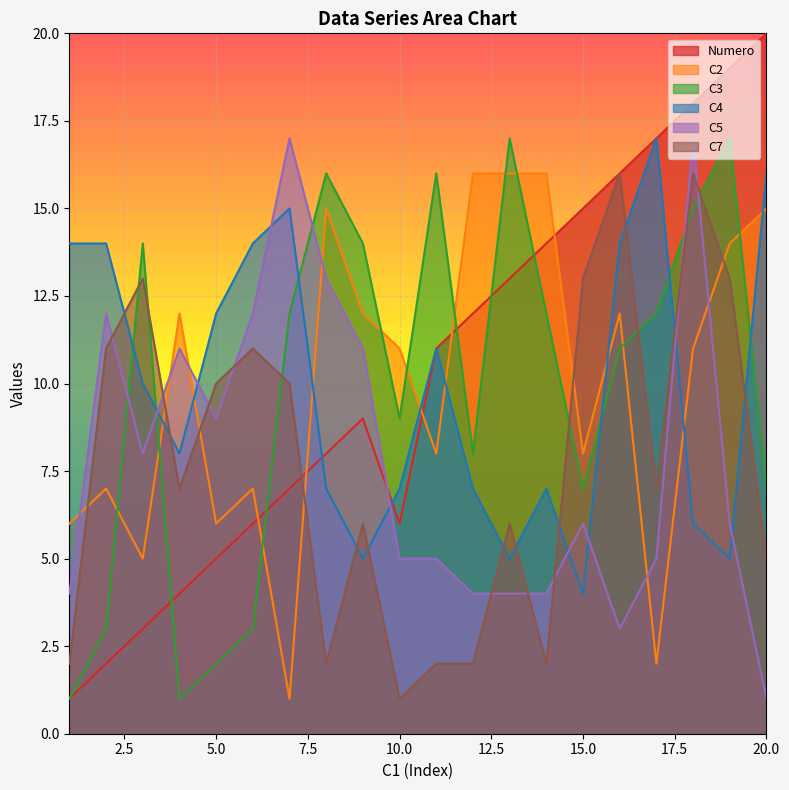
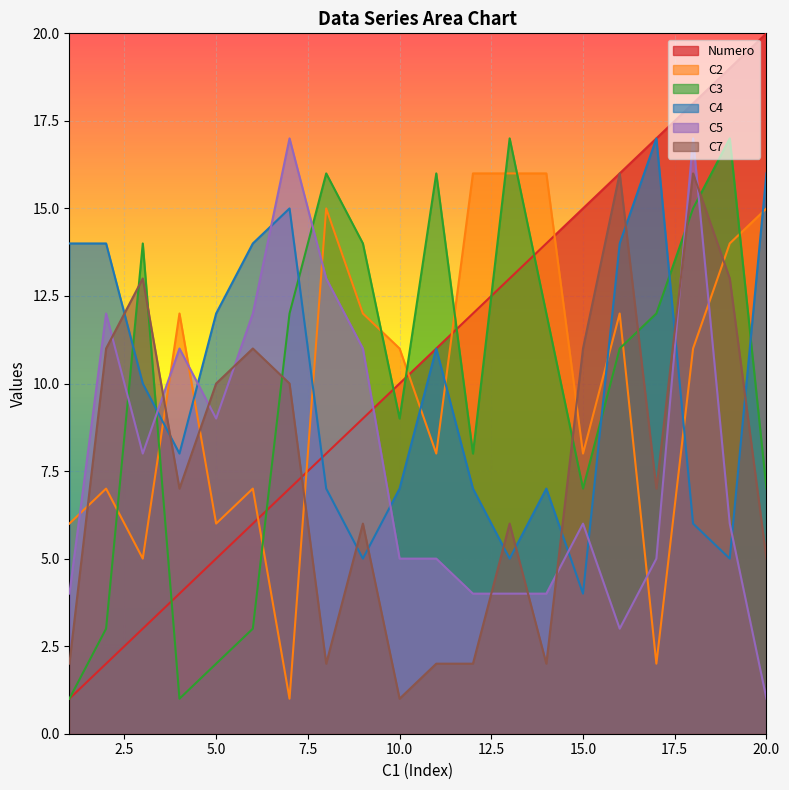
  {
    "Numero": {
      "5.0": 5,
-     "10.0": 6,
+     "10.0": 10,
      "15.0": 15,
      "20.0": 20
    },
    "C2": {
      "5.0": 6,
      "10.0": 11,
      "15.0": 8,
      "20.0": 15
    },
    "C3": {
      "5.0": 2,
      "10.0": 9,
      "15.0": 7,
      "20.0": 7
    },
    "C4": {
      "5.0": 12,
      "10.0": 7,
      "15.0": 4,
      "20.0": 16
    },
    "C5": {
      "5.0": 9,
      "10.0": 5,
      "15.0": 6,
      "20.0": 1
    },
    "C7": {
      "5.0": 10,
      "10.0": 1,
-     "15.0": 13,
+     "15.0": 11,
      "20.0": 5
    }
  }
